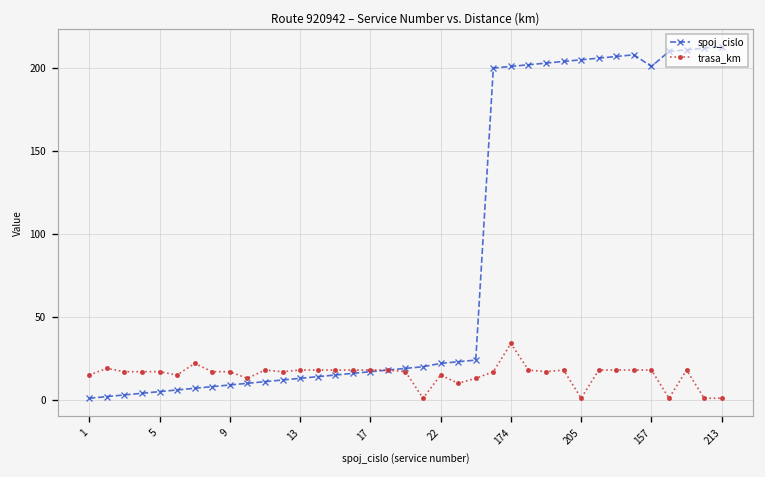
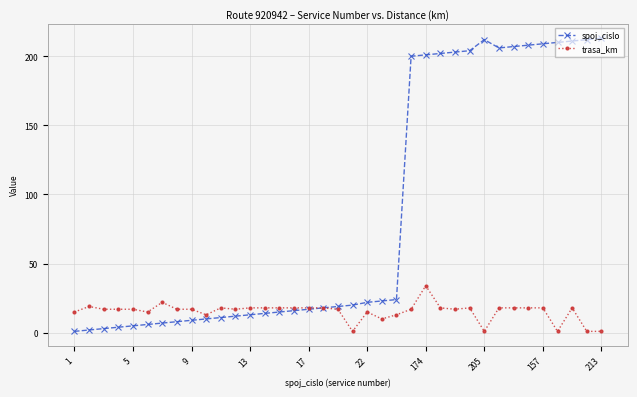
  {
    "spoj_cislo": {
      "174": 201,
-     "205": 205,
-     "157": 201
+     "205": 212,
+     "157": 209
    },
    "trasa_km": {
      "174": 34,
      "205": 1,
      "157": 18,
      "213": 1
    }
  }
